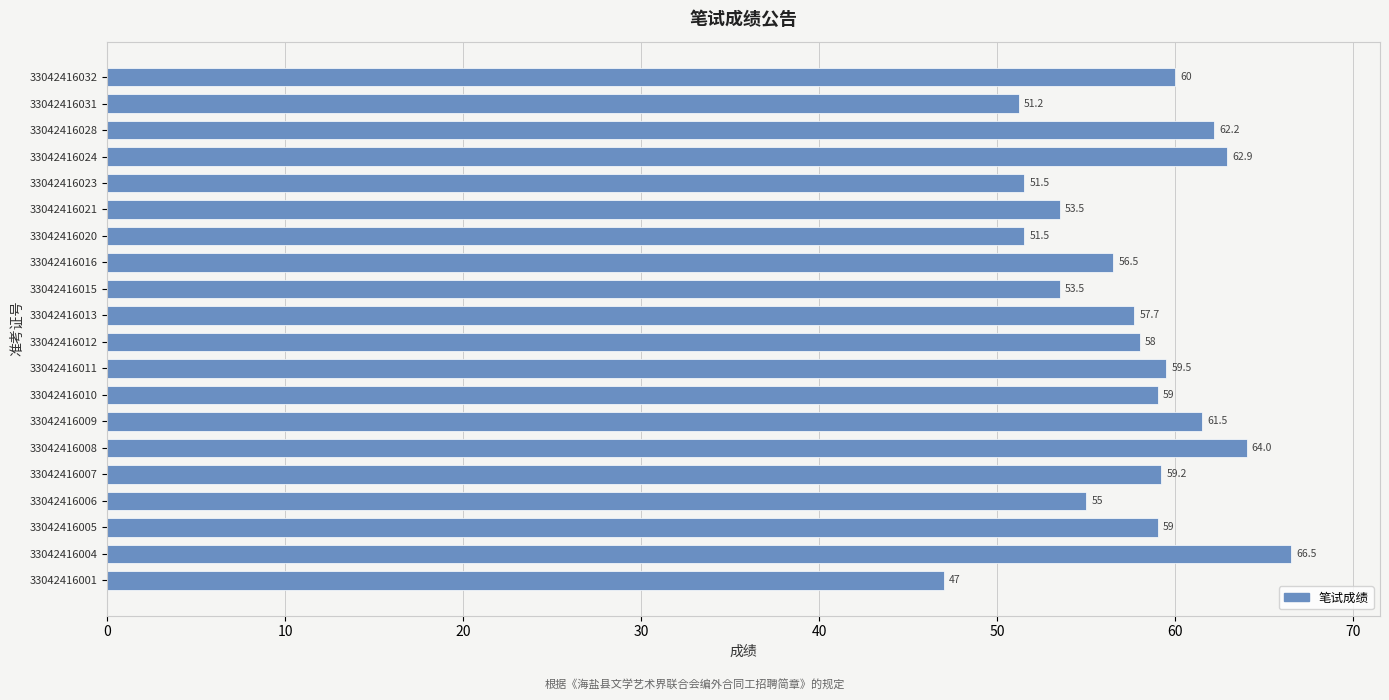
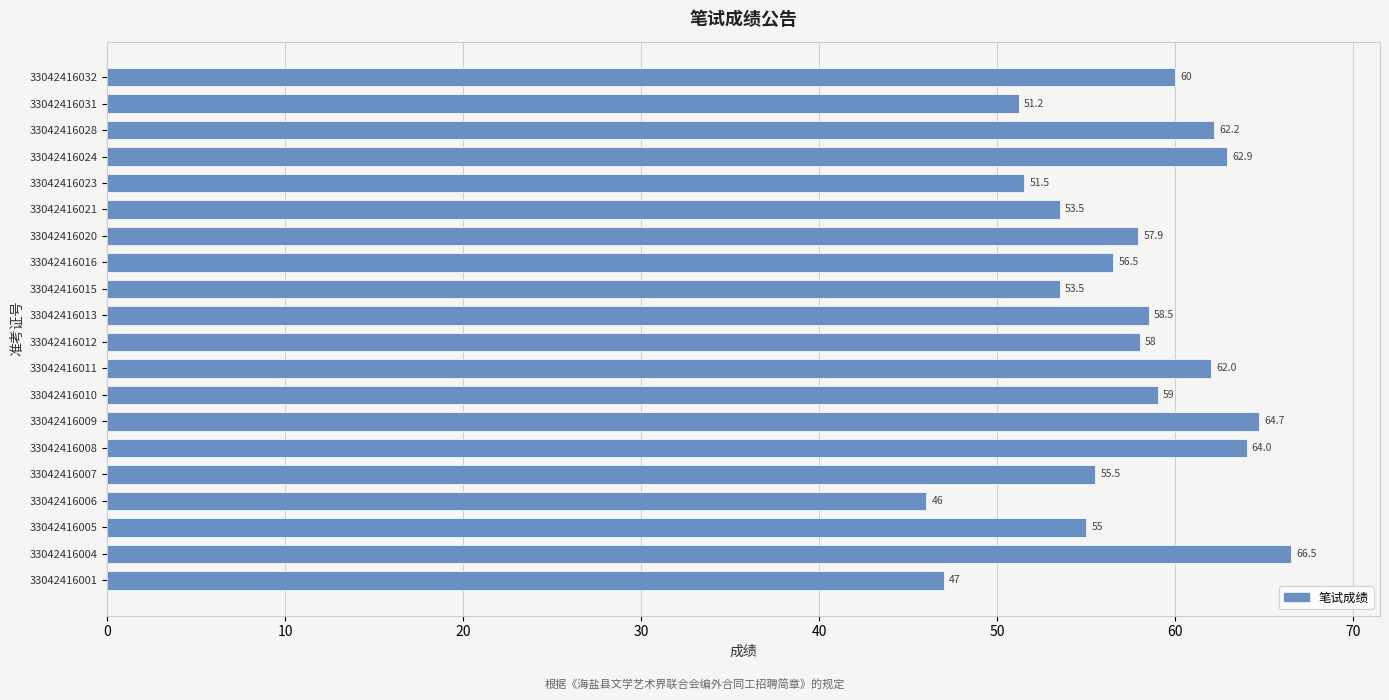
  {
    "33042416032": 60,
    "33042416031": 51.2,
    "33042416028": 62.2,
    "33042416024": 62.9,
    "33042416023": 51.5,
    "33042416021": 53.5,
-   "33042416020": 51.5,
+   "33042416020": 57.9,
    "33042416016": 56.5,
    "33042416015": 53.5,
-   "33042416013": 57.7,
+   "33042416013": 58.5,
    "33042416012": 58,
-   "33042416011": 59.5,
+   "33042416011": 62.0,
    "33042416010": 59,
-   "33042416009": 61.5,
+   "33042416009": 64.7,
    "33042416008": 64.0,
-   "33042416007": 59.2,
-   "33042416006": 55,
-   "33042416005": 59,
+   "33042416007": 55.5,
+   "33042416006": 46,
+   "33042416005": 55,
    "33042416004": 66.5,
    "33042416001": 47
  }
